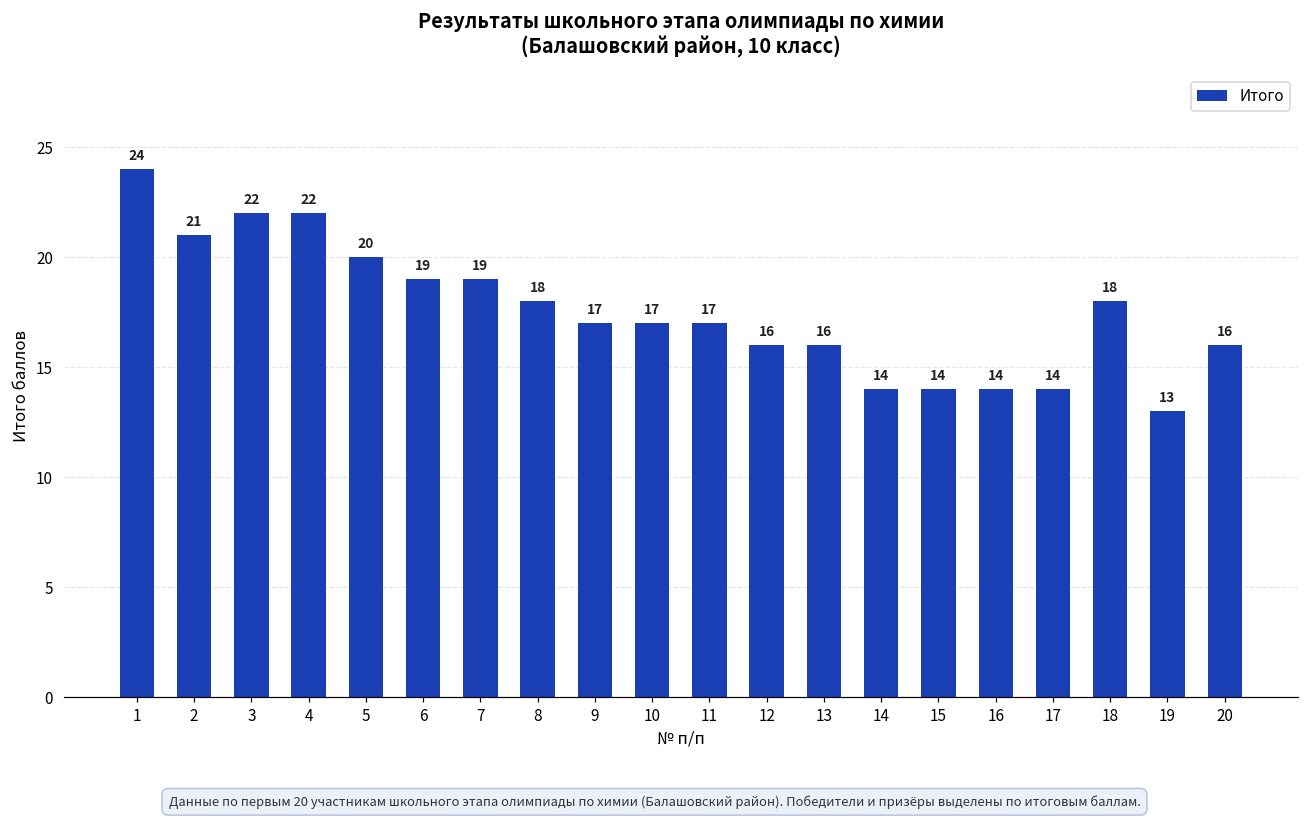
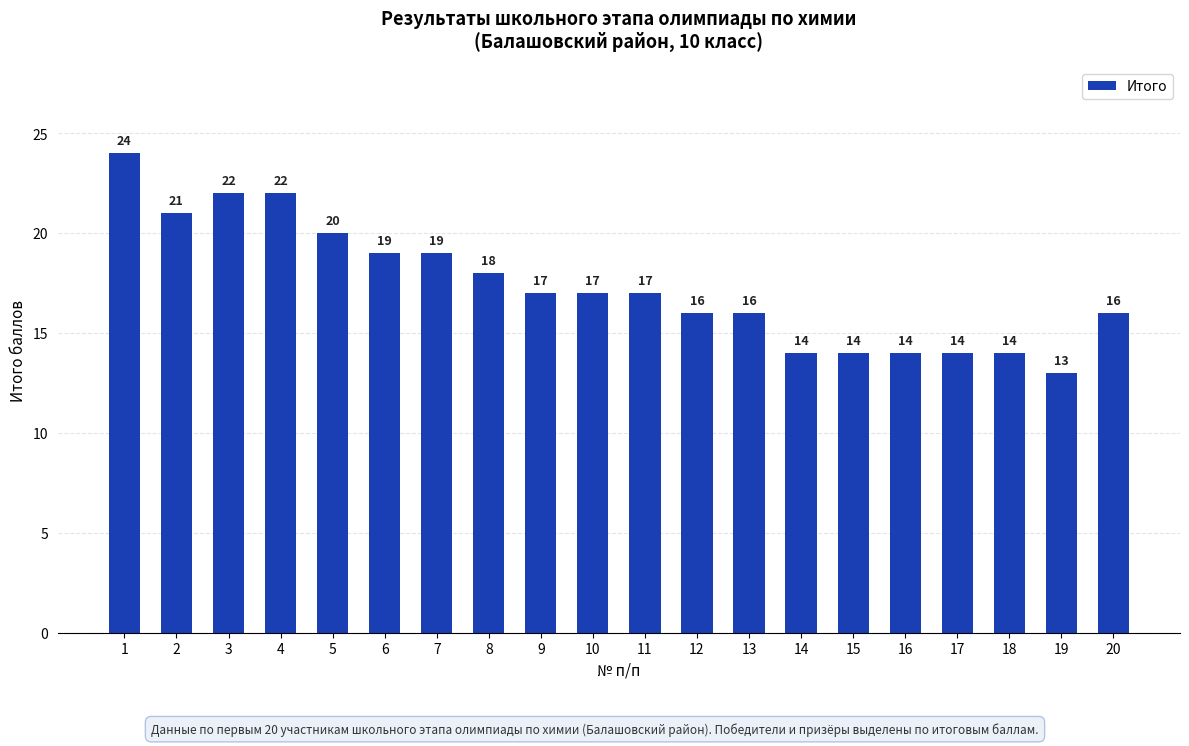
  {
    "1": 24,
    "2": 21,
    "3": 22,
    "4": 22,
    "5": 20,
    "6": 19,
    "7": 19,
    "8": 18,
    "9": 17,
    "10": 17,
    "11": 17,
    "12": 16,
    "13": 16,
    "14": 14,
    "15": 14,
    "16": 14,
    "17": 14,
-   "18": 18,
+   "18": 14,
    "19": 13,
    "20": 16
  }
